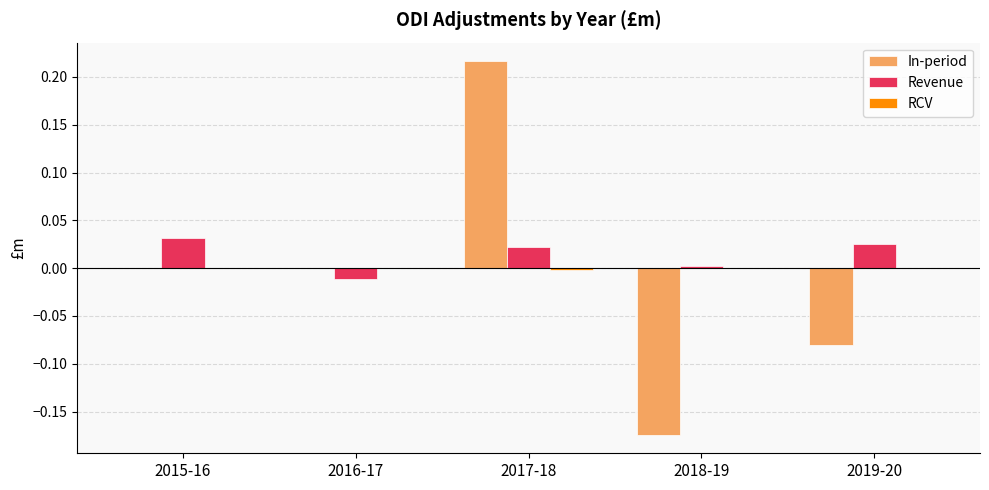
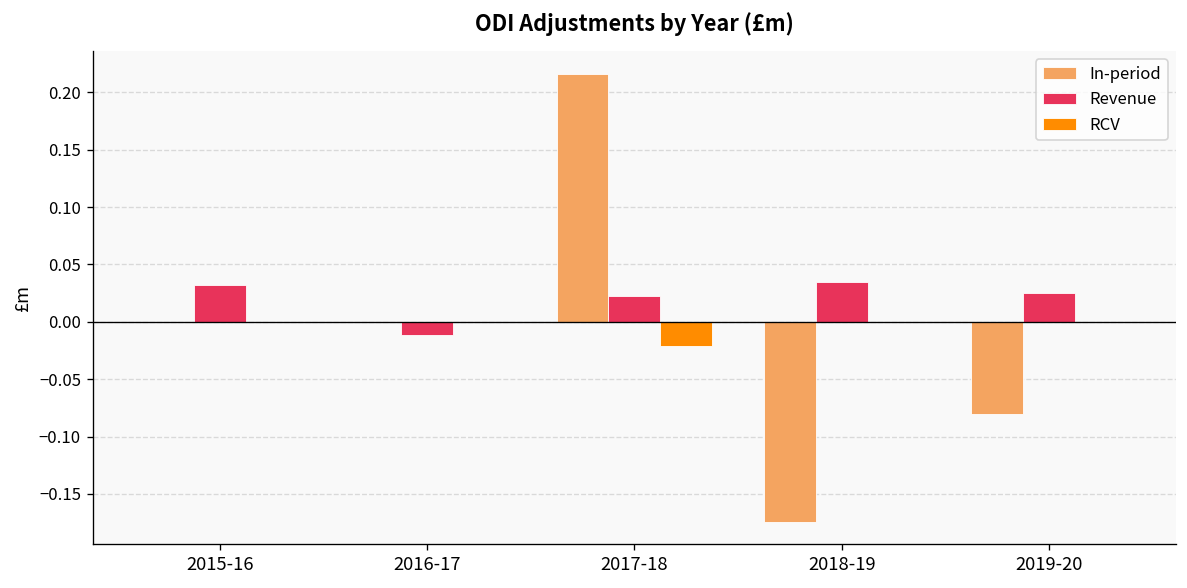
  {
    "In-period": {
      "2015-16": 0.00,
      "2016-17": 0.00,
      "2017-18": 0.22,
      "2018-19": -0.17,
      "2019-20": -0.08
    },
    "Revenue": {
      "2015-16": 0.03,
      "2016-17": -0.01,
      "2017-18": 0.02,
-     "2018-19": 0.00,
+     "2018-19": 0.03,
      "2019-20": 0.02
    },
    "RCV": {
      "2015-16": 0.00,
      "2016-17": 0.00,
-     "2017-18": 0.00,
+     "2017-18": -0.02,
      "2018-19": 0.00,
      "2019-20": 0.00
    }
  }
